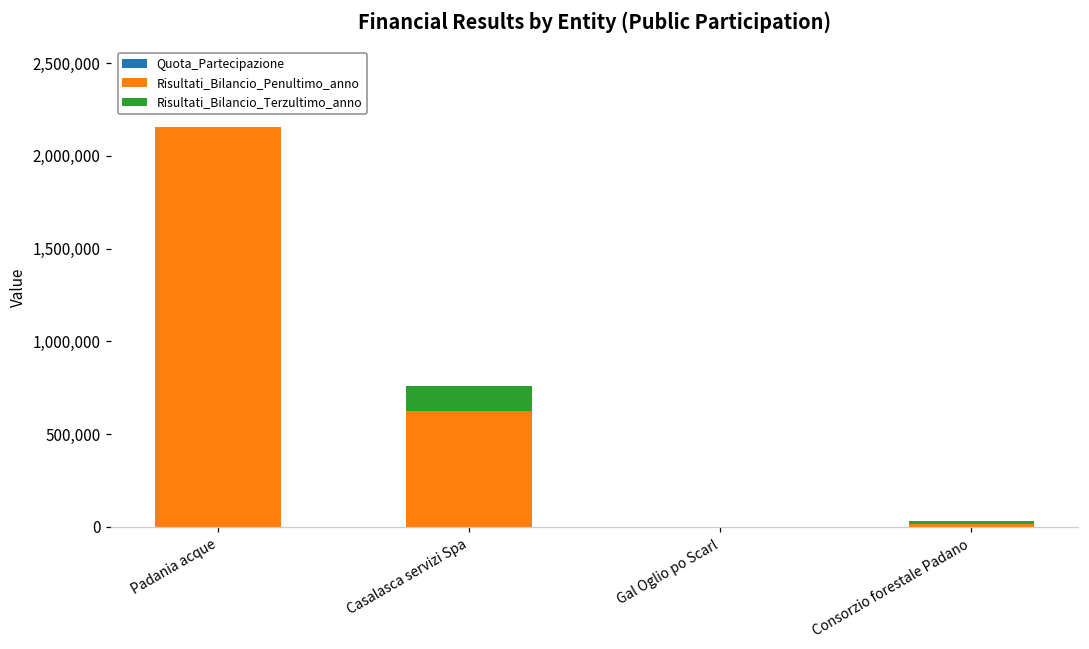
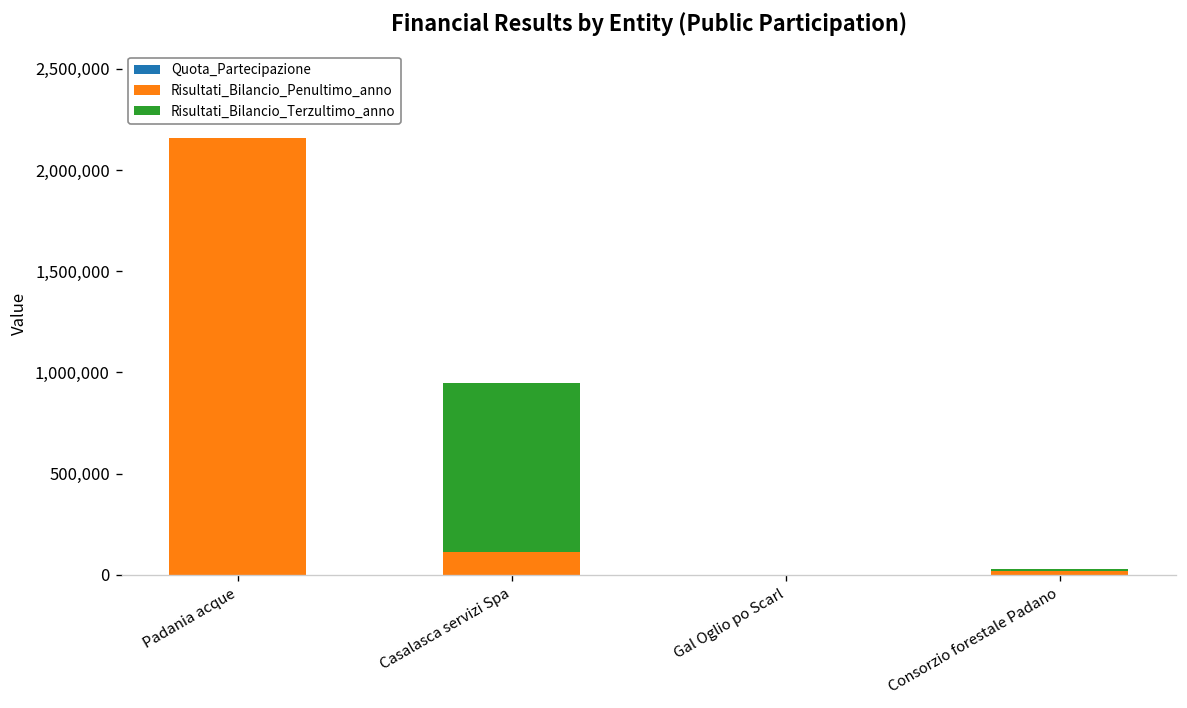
  {
    "Risultati_Bilancio_Penultimo_anno": {
      "Padania acque": "2,160,000",
-     "Casalasca servizi Spa": "620,000",
+     "Casalasca servizi Spa": "120,000",
      "Gal Oglio po Scarl": "0",
      "Consorzio forestale Padano": "20,000"
    },
    "Risultati_Bilancio_Terzultimo_anno": {
      "Padania acque": "0",
-     "Casalasca servizi Spa": "130,000",
+     "Casalasca servizi Spa": "830,000",
      "Gal Oglio po Scarl": "0"
    }
  }
